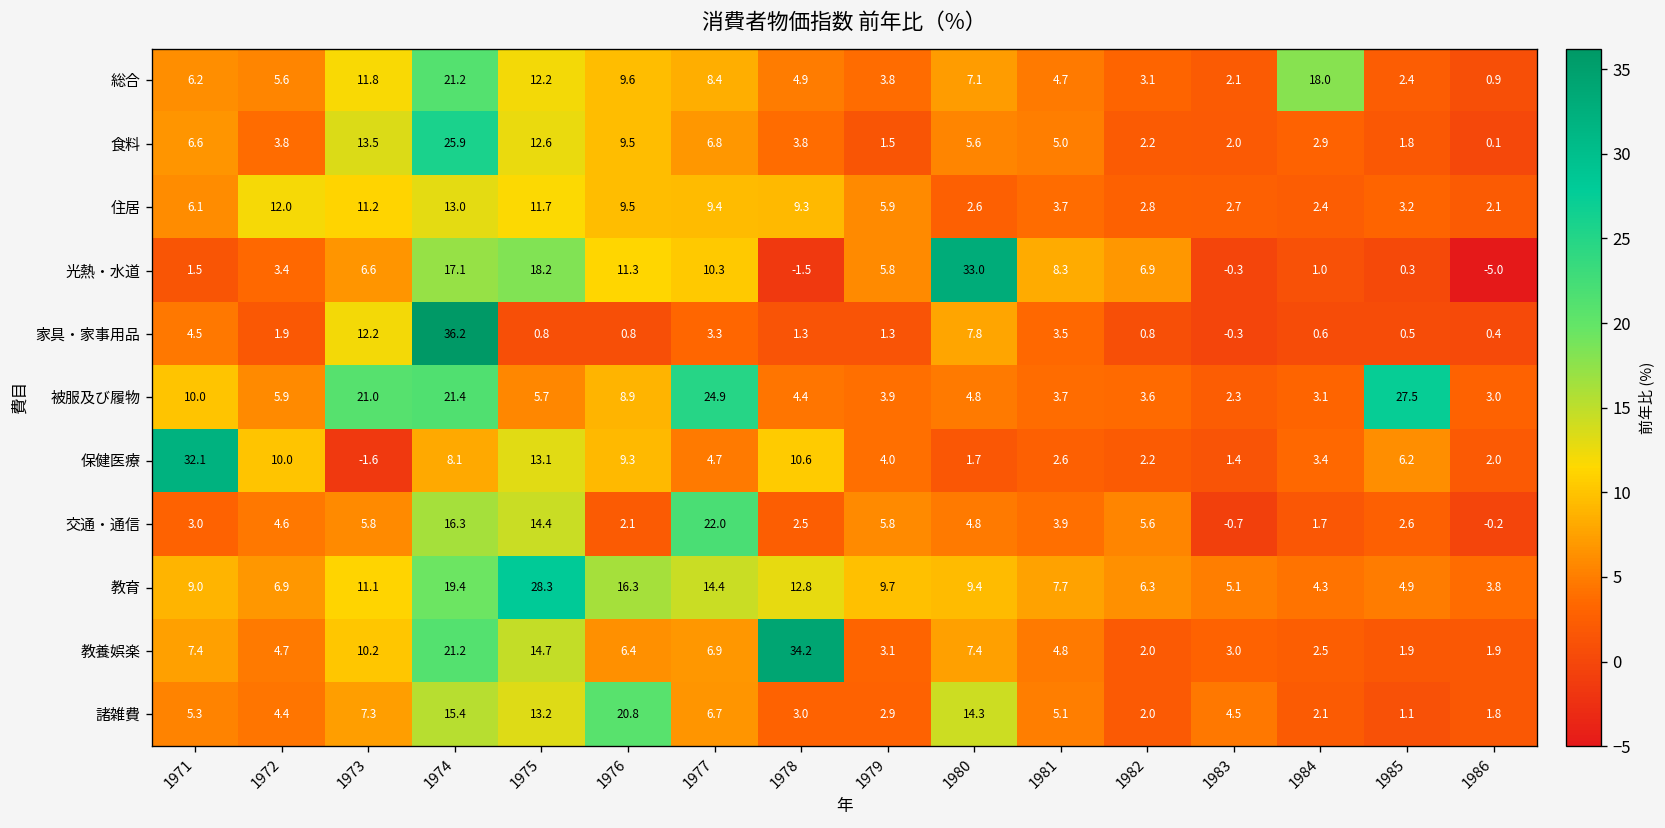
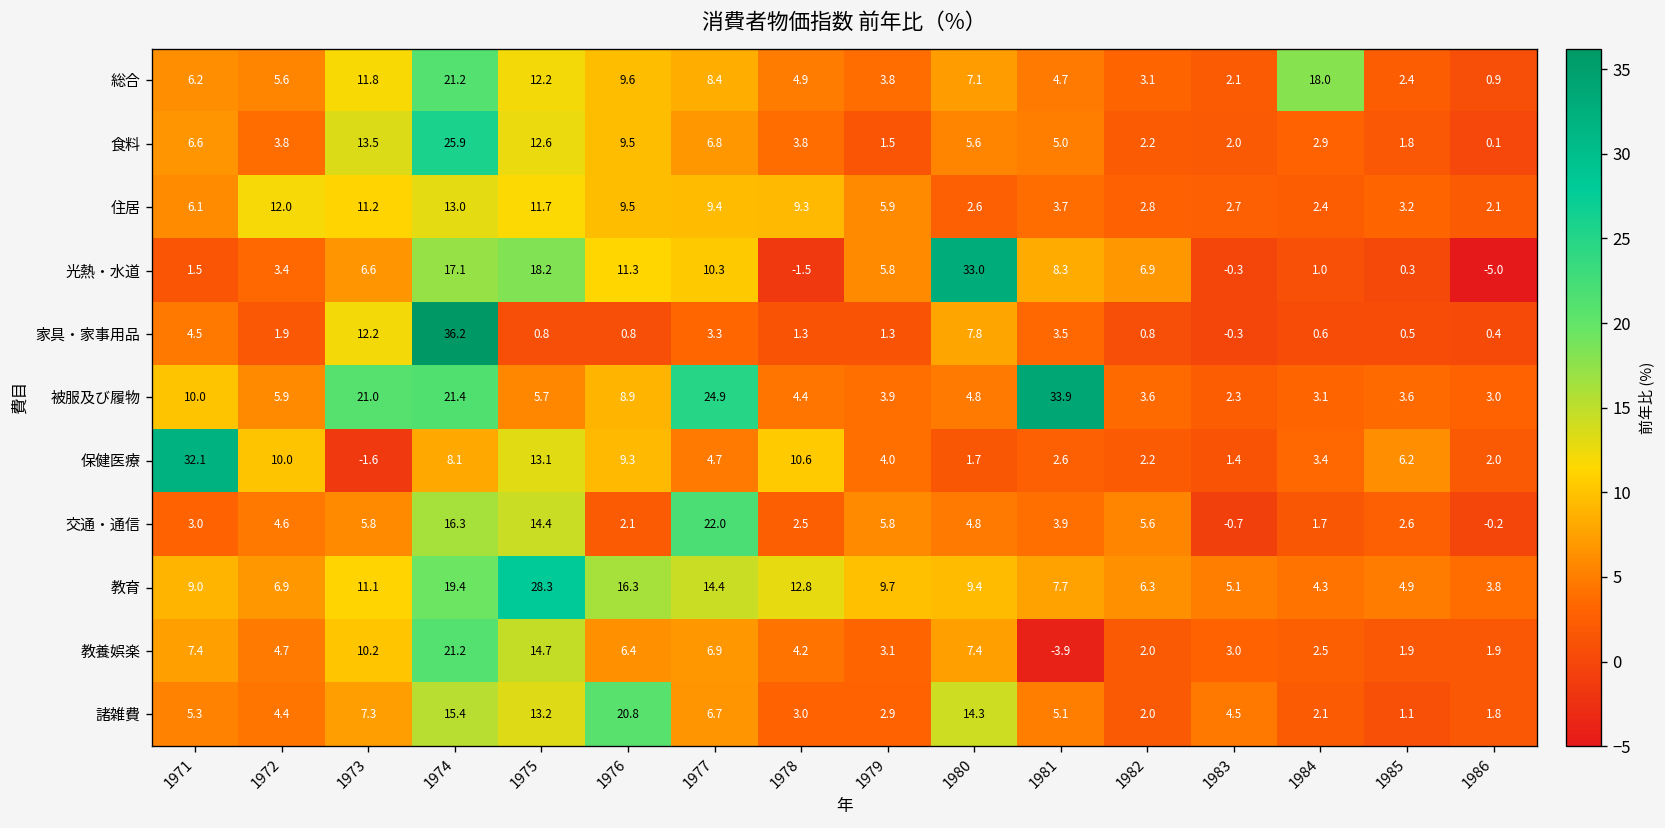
  {
    "総合": {
      "1971": 6.2,
      "1972": 5.6,
      "1973": 11.8,
      "1974": 21.2,
      "1975": 12.2,
      "1976": 9.6,
      "1977": 8.4,
      "1978": 4.9,
      "1979": 3.8,
      "1980": 7.1,
      "1981": 4.7,
      "1982": 3.1,
      "1983": 2.1,
      "1984": 18.0,
      "1985": 2.4,
      "1986": 0.9
    },
    "食料": {
      "1971": 6.6,
      "1972": 3.8,
      "1973": 13.5,
      "1974": 25.9,
      "1975": 12.6,
      "1976": 9.5,
      "1977": 6.8,
      "1978": 3.8,
      "1979": 1.5,
      "1980": 5.6,
      "1981": 5.0,
      "1982": 2.2,
      "1983": 2.0,
      "1984": 2.9,
      "1985": 1.8,
      "1986": 0.1
    },
    "住居": {
      "1971": 6.1,
      "1972": 12.0,
      "1973": 11.2,
      "1974": 13.0,
      "1975": 11.7,
      "1976": 9.5,
      "1977": 9.4,
      "1978": 9.3,
      "1979": 5.9,
      "1980": 2.6,
      "1981": 3.7,
      "1982": 2.8,
      "1983": 2.7,
      "1984": 2.4,
      "1985": 3.2,
      "1986": 2.1
    },
    "光熱・水道": {
      "1971": 1.5,
      "1972": 3.4,
      "1973": 6.6,
      "1974": 17.1,
      "1975": 18.2,
      "1976": 11.3,
      "1977": 10.3,
      "1978": -1.5,
      "1979": 5.8,
      "1980": 33.0,
      "1981": 8.3,
      "1982": 6.9,
      "1983": -0.3,
      "1984": 1.0,
      "1985": 0.3,
      "1986": -5.0
    },
    "家具・家事用品": {
      "1971": 4.5,
      "1972": 1.9,
      "1973": 12.2,
      "1974": 36.2,
      "1975": 0.8,
      "1976": 0.8,
      "1977": 3.3,
      "1978": 1.3,
      "1979": 1.3,
      "1980": 7.8,
      "1981": 3.5,
      "1982": 0.8,
      "1983": -0.3,
      "1984": 0.6,
      "1985": 0.5,
      "1986": 0.4
    },
    "被服及び履物": {
      "1971": 10.0,
      "1972": 5.9,
      "1973": 21.0,
      "1974": 21.4,
      "1975": 5.7,
      "1976": 8.9,
      "1977": 24.9,
      "1978": 4.4,
      "1979": 3.9,
      "1980": 4.8,
-     "1981": 3.7,
+     "1981": 33.9,
      "1982": 3.6,
      "1983": 2.3,
      "1984": 3.1,
-     "1985": 27.5,
+     "1985": 3.6,
      "1986": 3.0
    },
    "保健医療": {
      "1971": 32.1,
      "1972": 10.0,
      "1973": -1.6,
      "1974": 8.1,
      "1975": 13.1,
      "1976": 9.3,
      "1977": 4.7,
      "1978": 10.6,
      "1979": 4.0,
      "1980": 1.7,
      "1981": 2.6,
      "1982": 2.2,
      "1983": 1.4,
      "1984": 3.4,
      "1985": 6.2,
      "1986": 2.0
    },
    "交通・通信": {
      "1971": 3.0,
      "1972": 4.6,
      "1973": 5.8,
      "1974": 16.3,
      "1975": 14.4,
      "1976": 2.1,
      "1977": 22.0,
      "1978": 2.5,
      "1979": 5.8,
      "1980": 4.8,
      "1981": 3.9,
      "1982": 5.6,
      "1983": -0.7,
      "1984": 1.7,
      "1985": 2.6,
      "1986": -0.2
    },
    "教育": {
      "1971": 9.0,
      "1972": 6.9,
      "1973": 11.1,
      "1974": 19.4,
      "1975": 28.3,
      "1976": 16.3,
      "1977": 14.4,
      "1978": 12.8,
      "1979": 9.7,
      "1980": 9.4,
      "1981": 7.7,
      "1982": 6.3,
      "1983": 5.1,
      "1984": 4.3,
      "1985": 4.9,
      "1986": 3.8
    },
    "教養娯楽": {
      "1971": 7.4,
      "1972": 4.7,
      "1973": 10.2,
      "1974": 21.2,
      "1975": 14.7,
      "1976": 6.4,
      "1977": 6.9,
-     "1978": 34.2,
+     "1978": 4.2,
      "1979": 3.1,
      "1980": 7.4,
-     "1981": 4.8,
+     "1981": -3.9,
      "1982": 2.0,
      "1983": 3.0,
      "1984": 2.5,
      "1985": 1.9,
      "1986": 1.9
    },
    "諸雑費": {
      "1971": 5.3,
      "1972": 4.4,
      "1973": 7.3,
      "1974": 15.4,
      "1975": 13.2,
      "1976": 20.8,
      "1977": 6.7,
      "1978": 3.0,
      "1979": 2.9,
      "1980": 14.3,
      "1981": 5.1,
      "1982": 2.0,
      "1983": 4.5,
      "1984": 2.1,
      "1985": 1.1,
      "1986": 1.8
    }
  }
